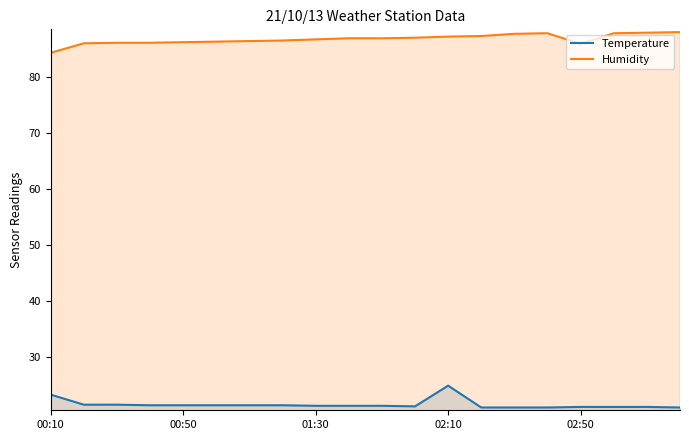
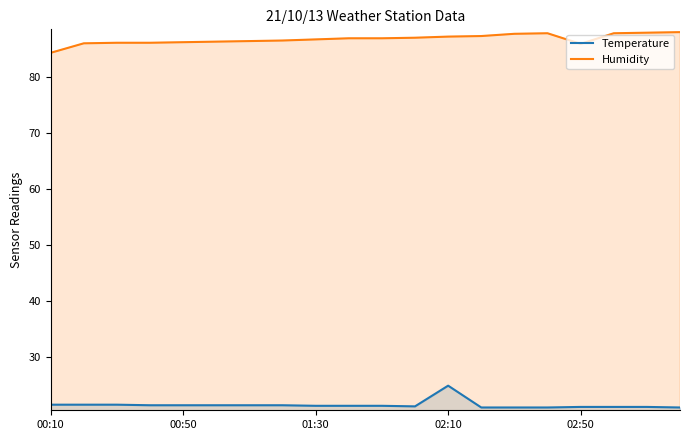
  {
    "Temperature": {
-     "00:10": 23,
+     "00:10": 21,
      "00:50": 21,
      "01:30": 21,
      "02:10": 25,
      "02:50": 21
    },
    "Humidity": {
      "00:10": 84,
      "00:50": 86,
      "01:30": 87,
      "02:10": 87
    }
  }
